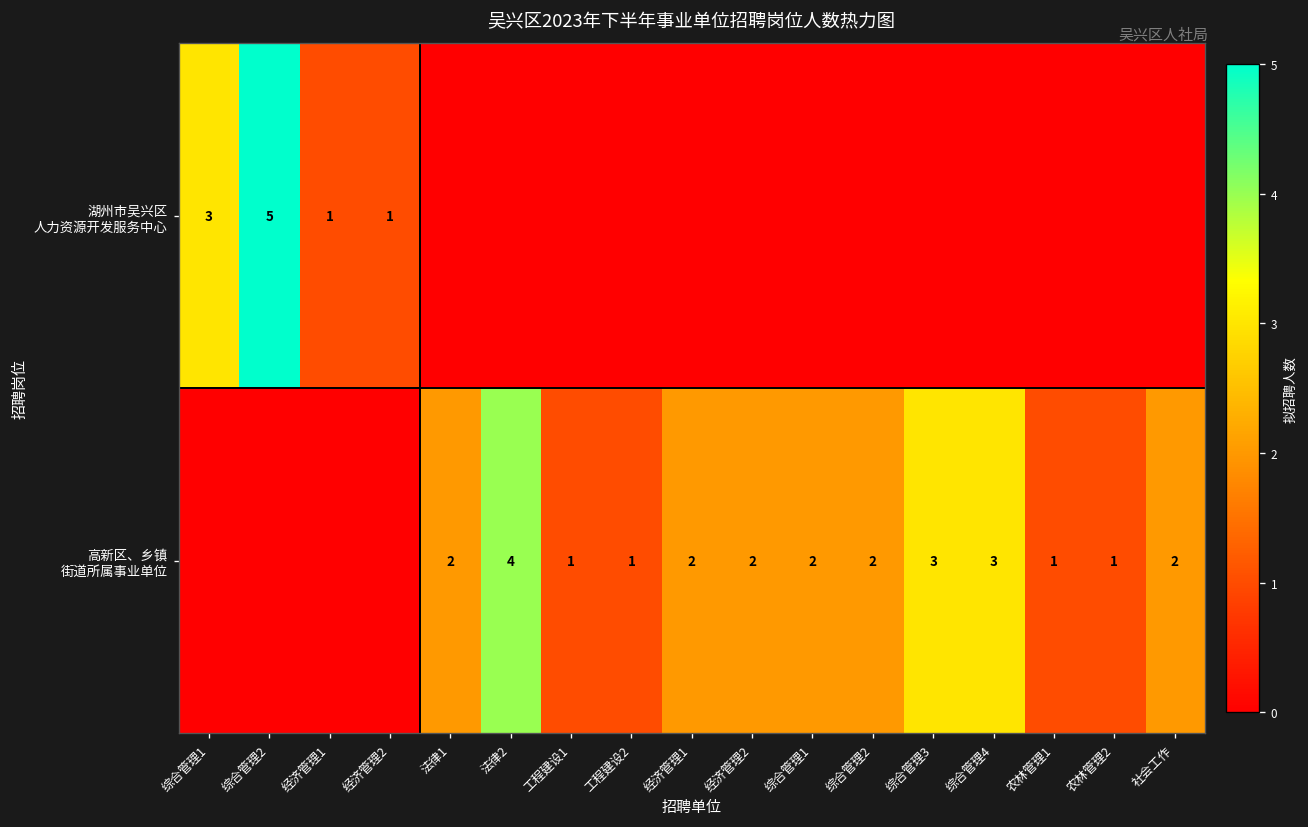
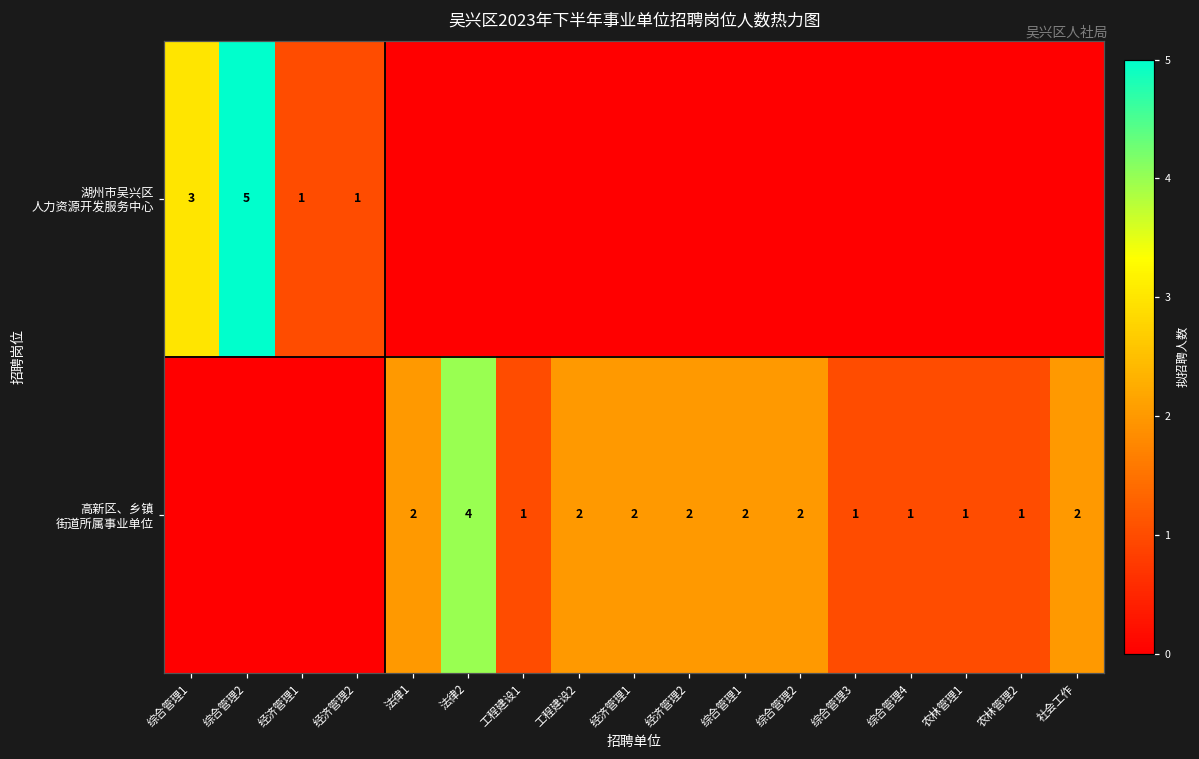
  {
    "高新区、乡镇 街道所属事业单位": {
      "法律1": 2,
      "法律2": 4,
      "工程建设1": 1,
-     "工程建设2": 1,
-     "综合管理3": 3,
-     "综合管理4": 3,
+     "工程建设2": 2,
+     "综合管理3": 1,
+     "综合管理4": 1,
      "农林管理1": 1,
      "农林管理2": 1,
      "社会工作": 2
    }
  }
